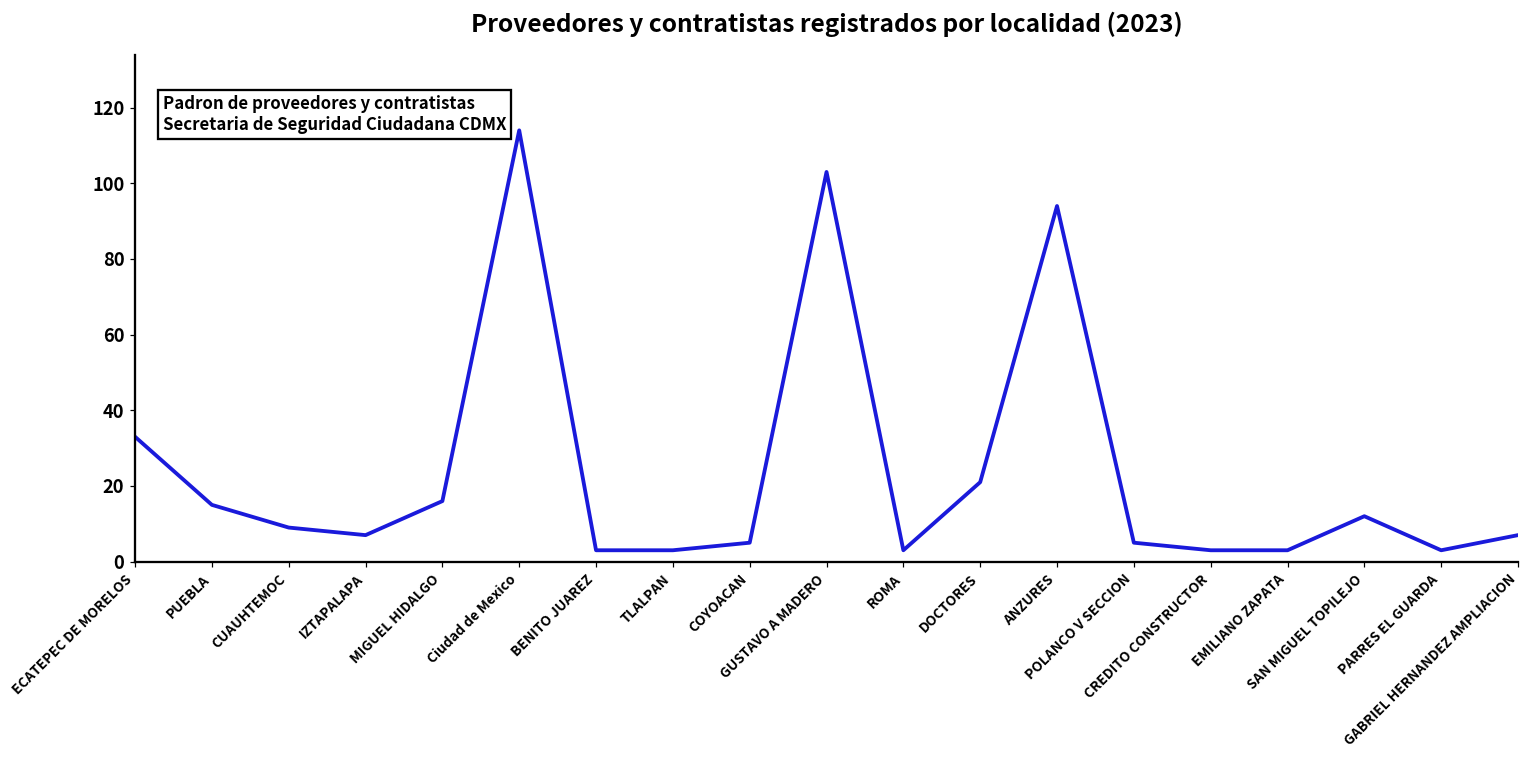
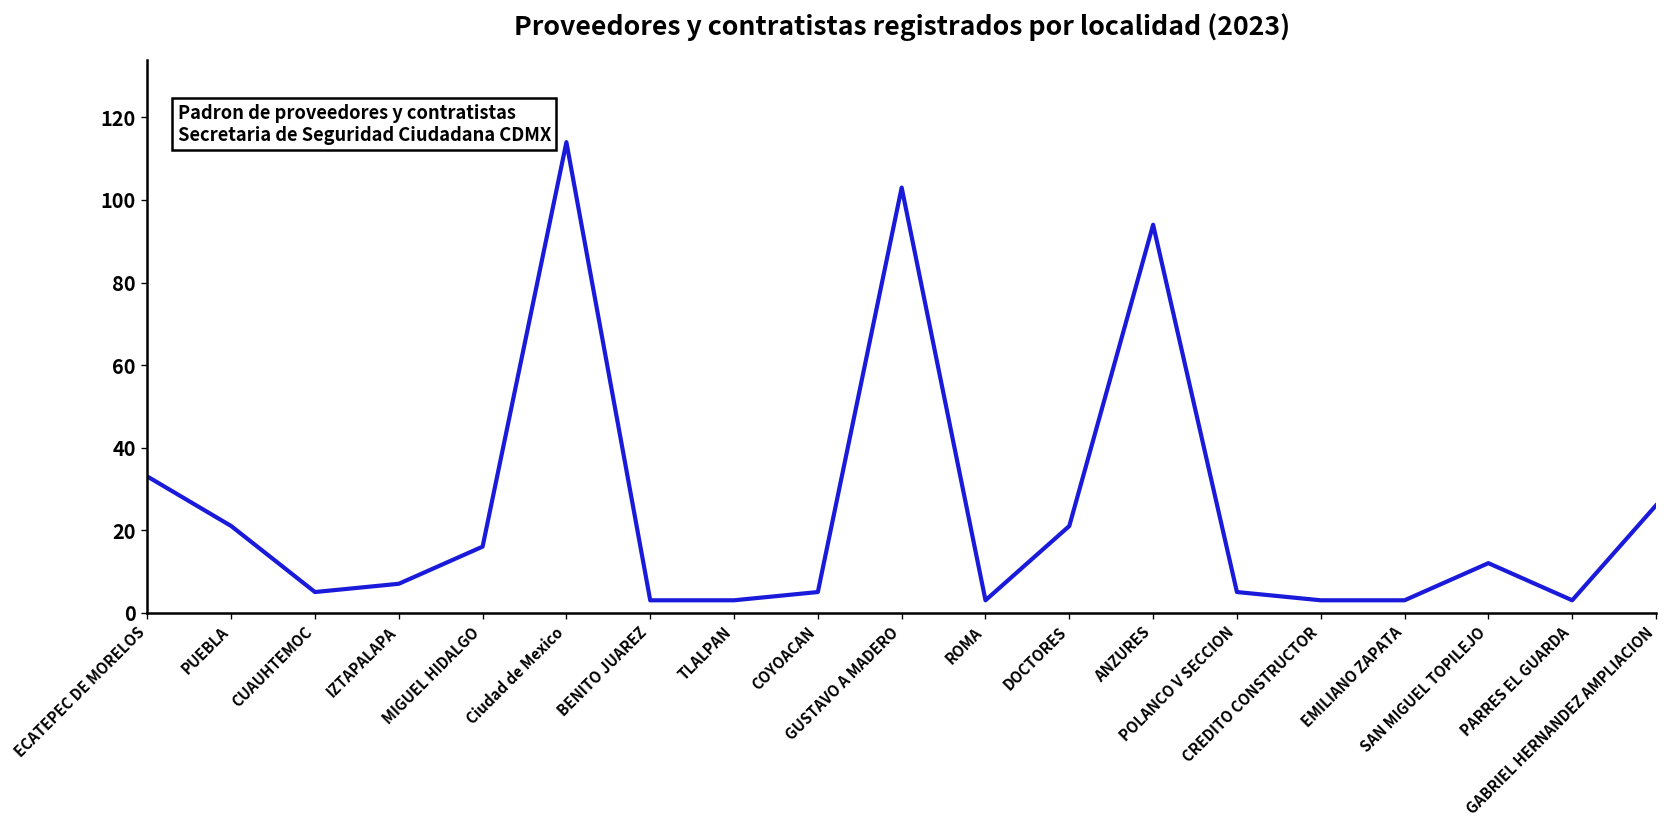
  {
    "ECATEPEC DE MORELOS": 33,
-   "PUEBLA": 15,
-   "CUAUHTEMOC": 9,
+   "PUEBLA": 21,
+   "CUAUHTEMOC": 5,
    "IZTAPALAPA": 7,
    "MIGUEL HIDALGO": 16,
    "Ciudad de Mexico": 114,
    "BENITO JUAREZ": 3,
    "TLALPAN": 3,
    "COYOACAN": 5,
    "GUSTAVO A MADERO": 103,
    "ROMA": 3,
    "DOCTORES": 21,
    "ANZURES": 94,
    "POLANCO V SECCION": 5,
    "CREDITO CONSTRUCTOR": 3,
    "EMILIANO ZAPATA": 3,
    "SAN MIGUEL TOPILEJO": 12,
    "PARRES EL GUARDA": 3,
-   "GABRIEL HERNANDEZ AMPLIACION": 7
+   "GABRIEL HERNANDEZ AMPLIACION": 26
  }
